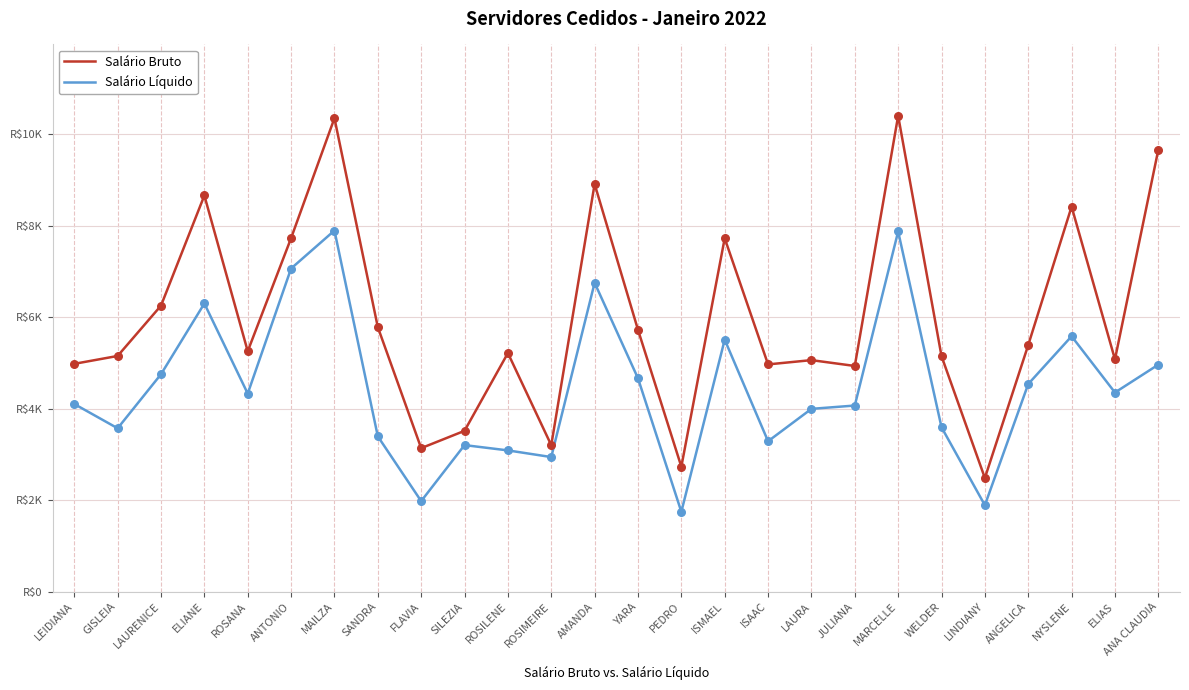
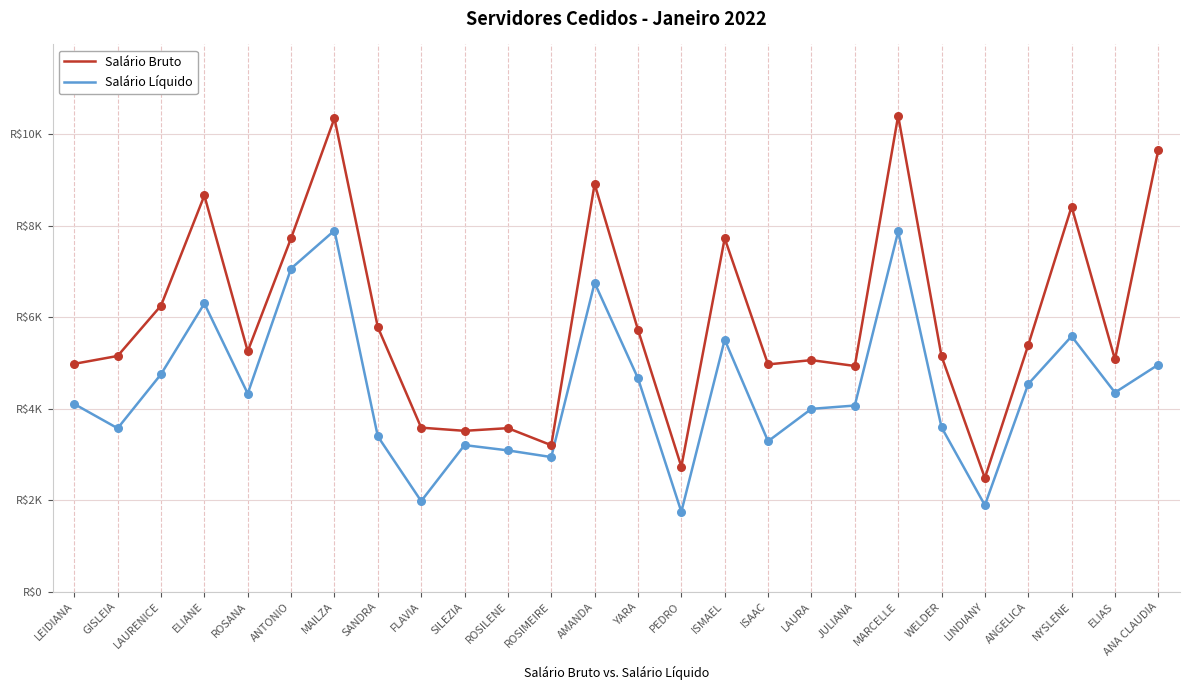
  {
    "Salário Bruto": {
      "LEIDIANA": "R$5000",
      "GISLEIA": "R$5200",
      "LAURENICE": "R$6300",
      "ELIANE": "R$8700",
      "ROSANA": "R$5300",
      "ANTONIO": "R$7700",
      "MAILZA": "R$10300",
      "SANDRA": "R$5800",
-     "FLAVIA": "R$3100",
+     "FLAVIA": "R$3600",
      "SILEZIA": "R$3500",
-     "ROSILENE": "R$5200",
+     "ROSILENE": "R$3600",
      "ROSIMEIRE": "R$3200",
      "AMANDA": "R$8900",
      "YARA": "R$5700",
      "PEDRO": "R$2700",
      "ISMAEL": "R$7700",
      "ISAAC": "R$5000",
      "LAURA": "R$5100",
      "JULIANA": "R$4900",
      "MARCELLE": "R$10400",
      "WELDER": "R$5100",
      "LINDIANY": "R$2500",
      "ANGELICA": "R$5400",
      "NYSLENE": "R$8400",
      "ELIAS": "R$5100",
      "ANA CLAUDIA": "R$9700"
    },
    "Salário Líquido": {
      "LEIDIANA": "R$4100",
      "GISLEIA": "R$3600",
      "LAURENICE": "R$4800",
      "ELIANE": "R$6300",
      "ROSANA": "R$4300",
      "ANTONIO": "R$7100",
      "MAILZA": "R$7900",
      "SANDRA": "R$3400",
      "FLAVIA": "R$2000",
      "SILEZIA": "R$3200",
      "ROSILENE": "R$3100",
      "ROSIMEIRE": "R$2900",
      "AMANDA": "R$6800",
      "YARA": "R$4700",
      "PEDRO": "R$1700",
      "ISMAEL": "R$5500",
      "ISAAC": "R$3300",
      "LAURA": "R$4000",
      "JULIANA": "R$4100",
      "MARCELLE": "R$7900",
      "WELDER": "R$3600",
      "LINDIANY": "R$1900",
      "ANGELICA": "R$4500",
      "NYSLENE": "R$5600",
      "ELIAS": "R$4400",
      "ANA CLAUDIA": "R$5000"
    }
  }
